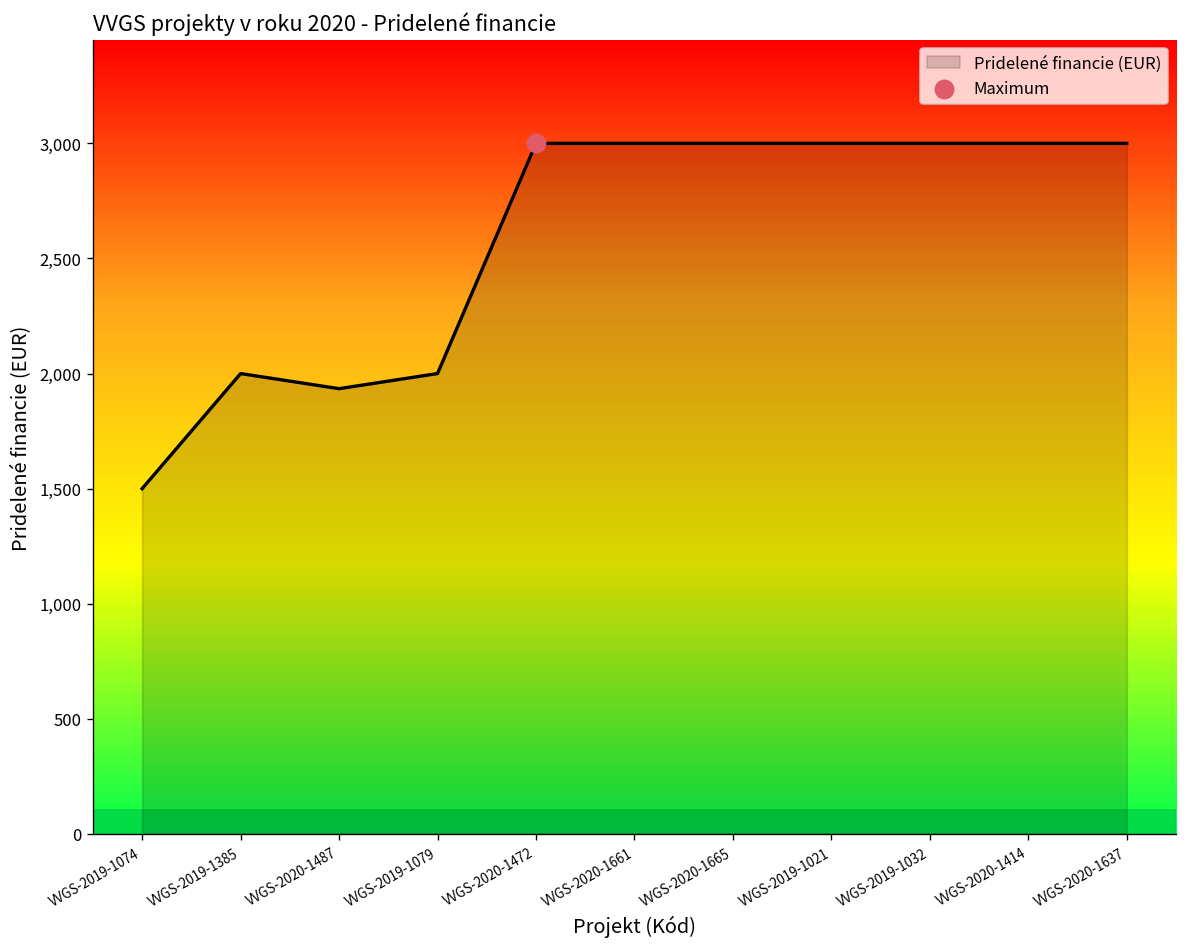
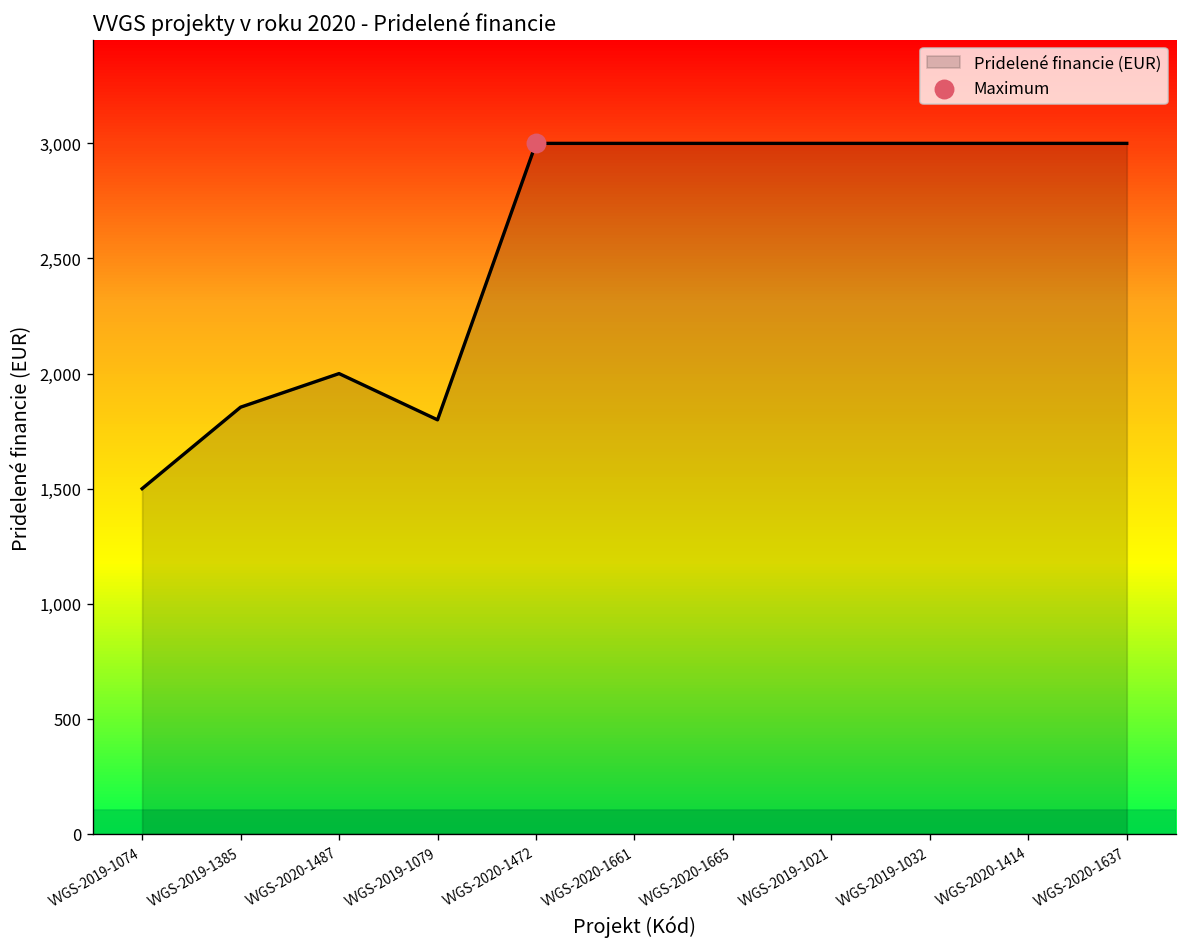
  {
    "Pridelené financie (EUR)": {
      "VVGS-2019-1074": "1,500",
-     "VVGS-2019-1385": "2,000",
-     "VVGS-2020-1487": "1,930",
-     "VVGS-2019-1079": "2,000",
+     "VVGS-2019-1385": "1,850",
+     "VVGS-2020-1487": "2,000",
+     "VVGS-2019-1079": "1,800",
      "VVGS-2020-1661": "3,000",
      "VVGS-2020-1665": "3,000",
      "VVGS-2019-1021": "3,000",
      "VVGS-2019-1032": "3,000",
      "VVGS-2020-1414": "3,000",
      "VVGS-2020-1637": "3,000"
    }
  }
